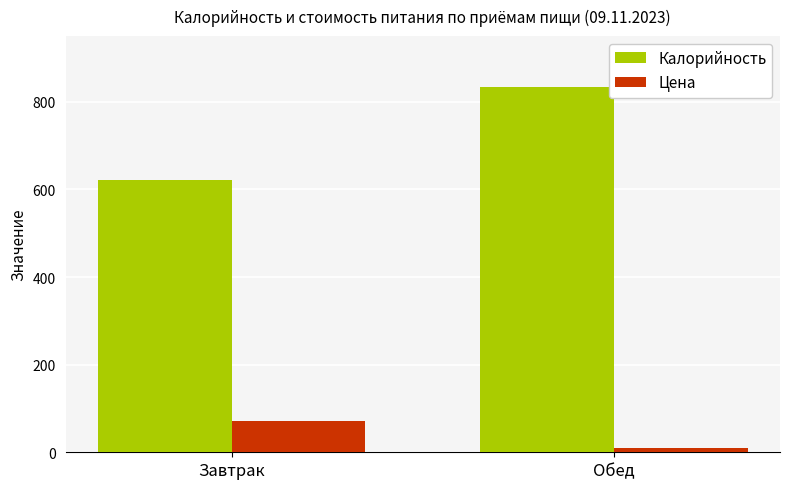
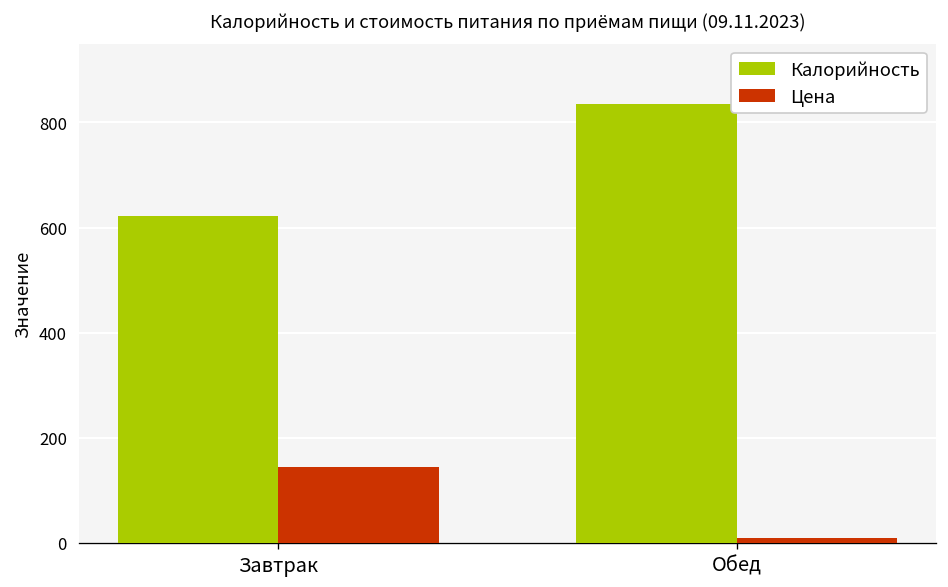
  {
    "Калорийность": {
      "Завтрак": 620,
      "Обед": 830
    },
    "Цена": {
-     "Завтрак": 70,
+     "Завтрак": 140,
      "Обед": 10
    }
  }
